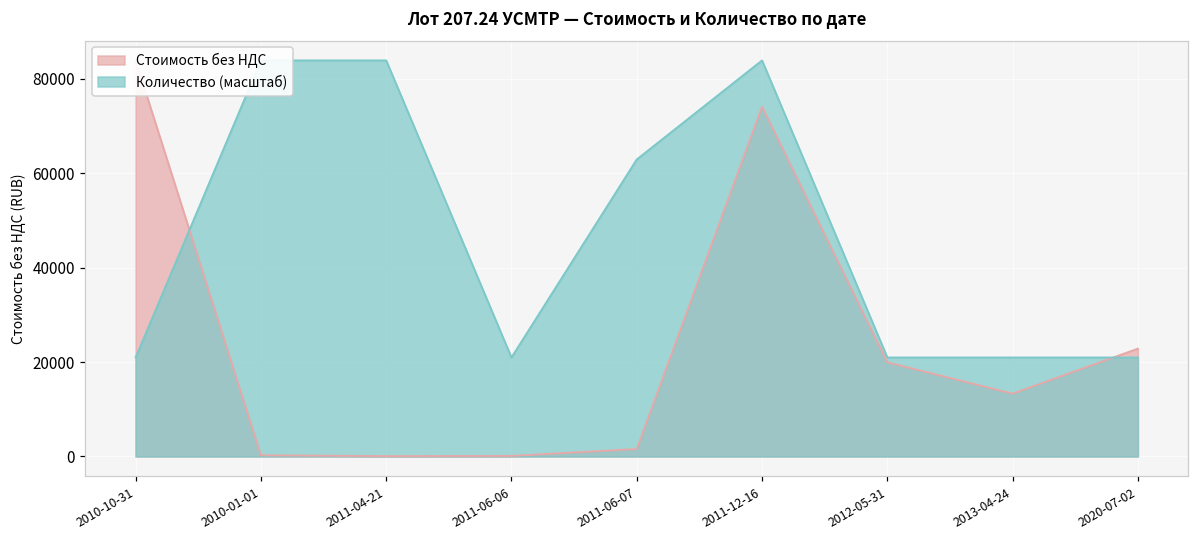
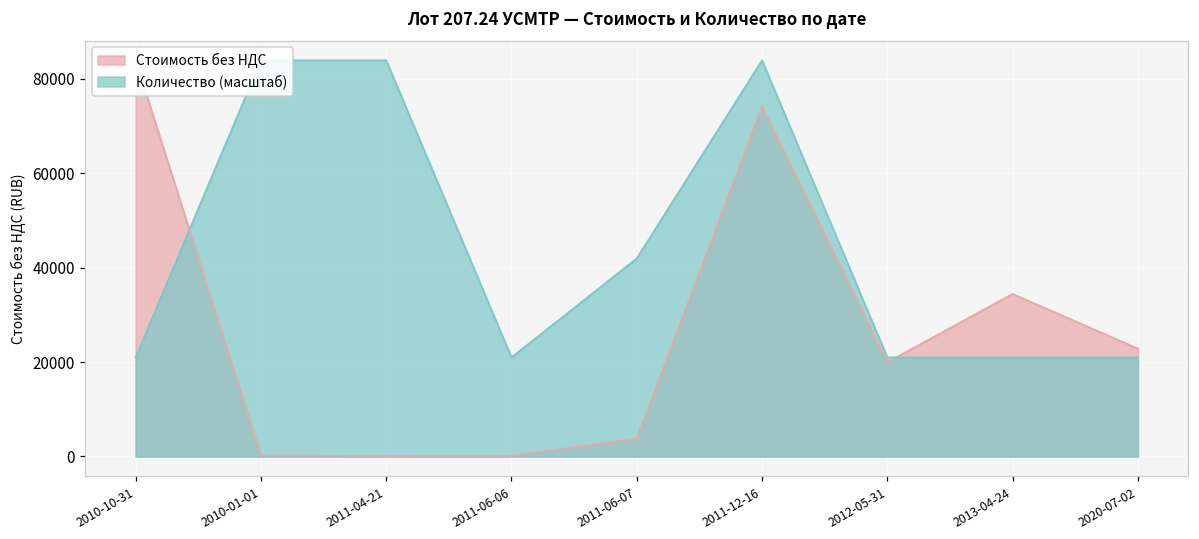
  {
    "Стоимость без НДС": {
      "2010-01-01": 0,
      "2011-04-21": 0,
      "2011-06-06": 0,
-     "2011-06-07": 2000,
+     "2011-06-07": 4000,
      "2011-12-16": 74000,
      "2012-05-31": 20000,
-     "2013-04-24": 13000,
+     "2013-04-24": 34000,
      "2020-07-02": 23000
    },
    "Количество (масштаб)": {
      "2010-10-31": 21000,
      "2011-04-21": 84000,
      "2011-06-06": 21000,
-     "2011-06-07": 63000,
+     "2011-06-07": 42000,
      "2011-12-16": 84000,
      "2012-05-31": 21000,
      "2013-04-24": 21000,
      "2020-07-02": 21000
    }
  }
